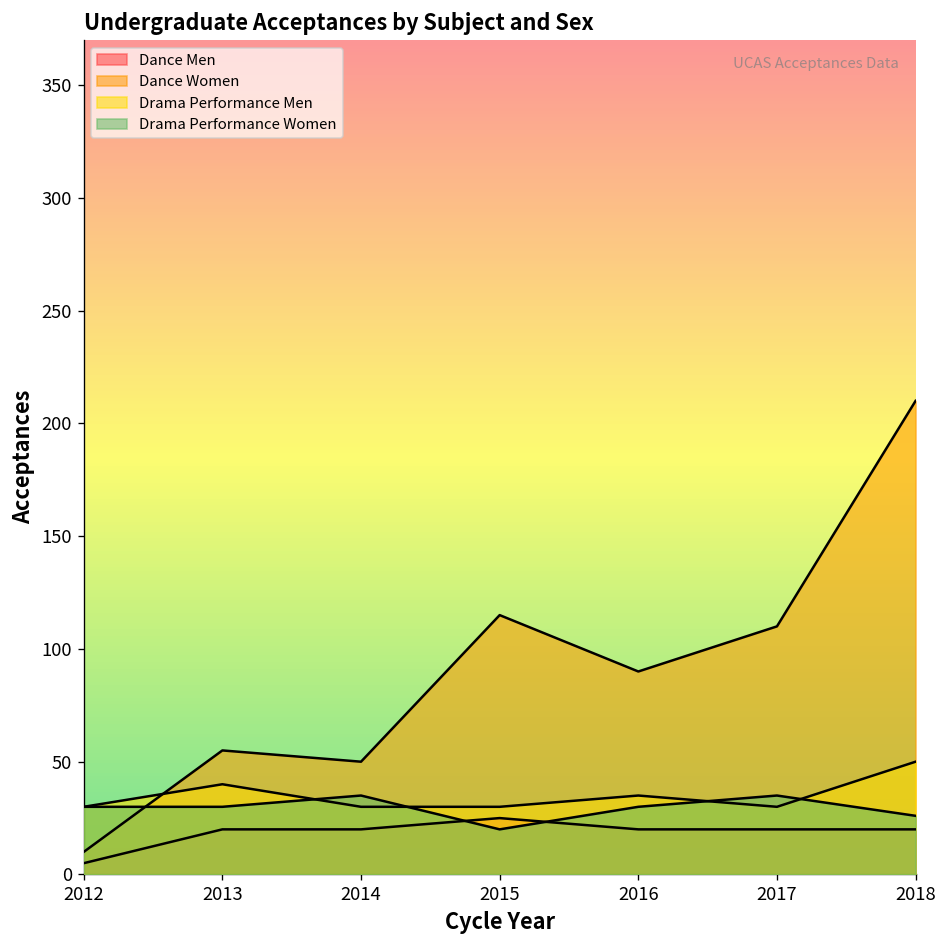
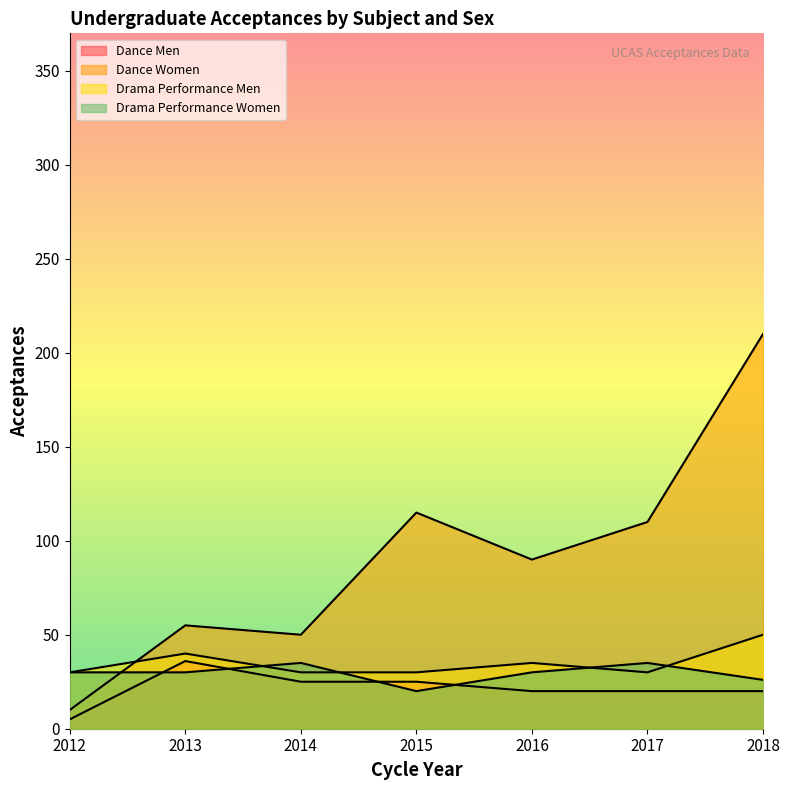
  {
    "Dance Men": {
      "2012": 5,
-     "2013": 20,
-     "2014": 20,
+     "2013": 36,
+     "2014": 25,
      "2015": 25,
      "2016": 20,
      "2017": 20,
      "2018": 20
    },
    "Drama Performance Women": {
      "2013": 30,
      "2014": 35,
      "2015": 20,
      "2016": 30,
      "2017": 35,
      "2018": 26
    }
  }
